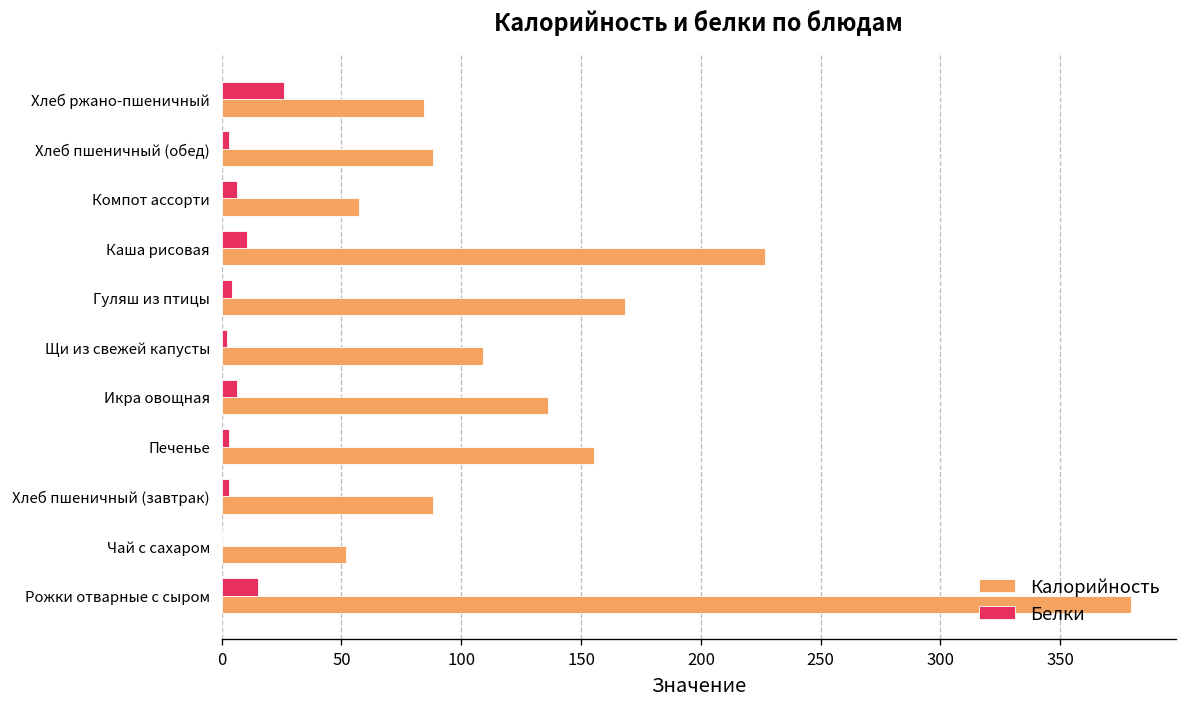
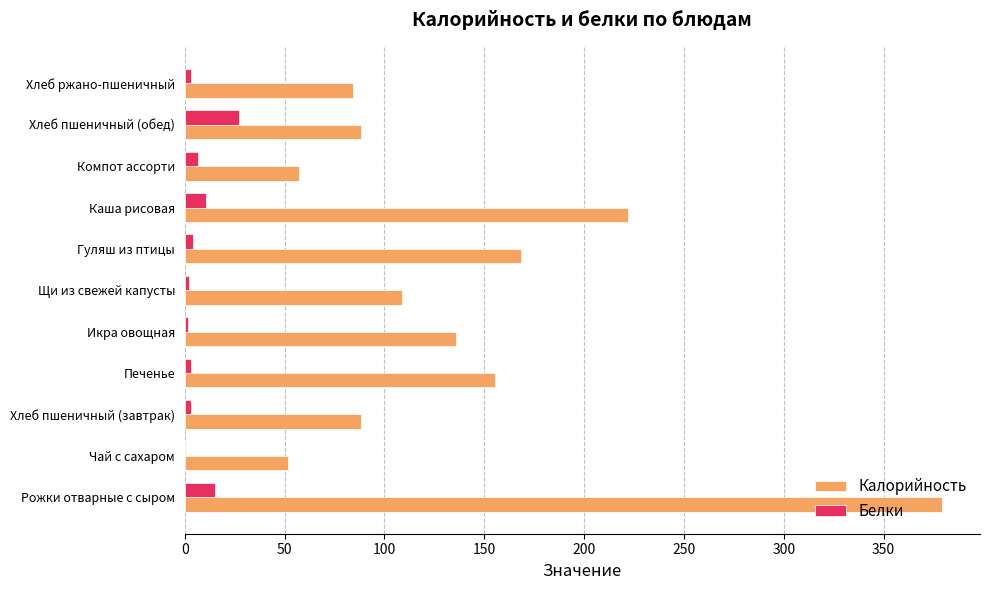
  {
    "Калорийность": {
      "Хлеб ржано-пшеничный": 84,
      "Хлеб пшеничный (обед)": 88,
      "Компот ассорти": 57,
-     "Каша рисовая": 227,
+     "Каша рисовая": 222,
      "Гуляш из птицы": 168,
      "Щи из свежей капусты": 109,
      "Икра овощная": 136,
      "Печенье": 156,
      "Хлеб пшеничный (завтрак)": 88,
      "Чай с сахаром": 52,
      "Рожки отварные с сыром": 379
    },
    "Белки": {
-     "Хлеб ржано-пшеничный": 26,
-     "Хлеб пшеничный (обед)": 3,
+     "Хлеб ржано-пшеничный": 3,
+     "Хлеб пшеничный (обед)": 27,
      "Компот ассорти": 7,
      "Каша рисовая": 11,
      "Гуляш из птицы": 4,
      "Щи из свежей капусты": 2,
-     "Икра овощная": 7,
+     "Икра овощная": 2,
      "Печенье": 3,
      "Хлеб пшеничный (завтрак)": 3,
      "Рожки отварные с сыром": 15
    }
  }
